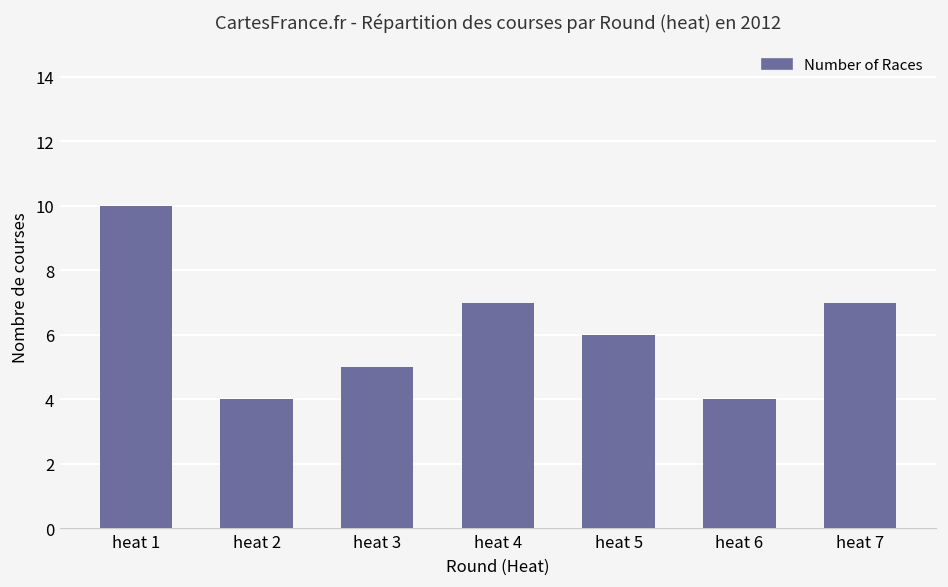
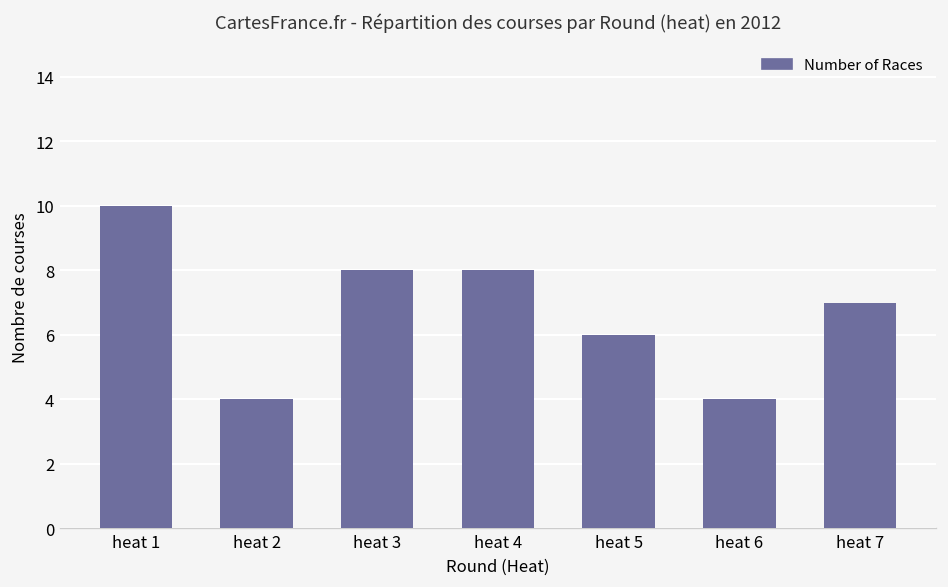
  {
    "heat 1": 10,
    "heat 2": 4,
-   "heat 3": 5,
-   "heat 4": 7,
+   "heat 3": 8,
+   "heat 4": 8,
    "heat 5": 6,
    "heat 6": 4,
    "heat 7": 7
  }
